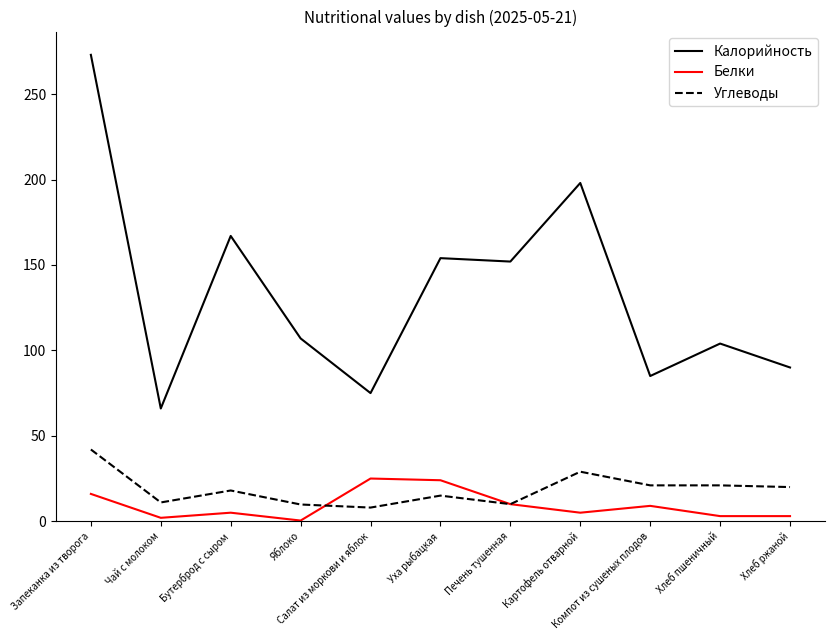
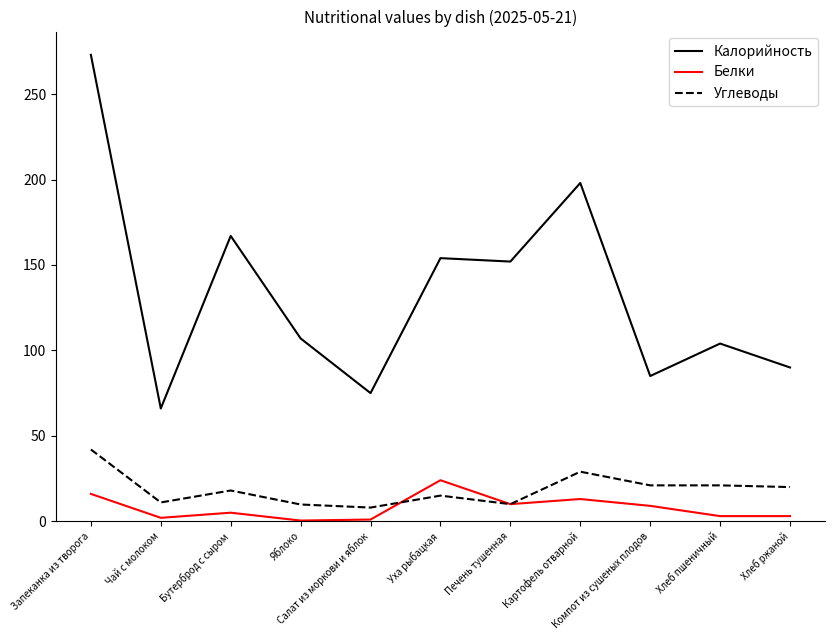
  {
    "Белки": {
      "Запеканка из творога": 16,
      "Чай с молоком": 2,
      "Бутерброд с сыром": 5,
      "Яблоко": 0,
-     "Салат из моркови и яблок": 25,
+     "Салат из моркови и яблок": 1,
      "Уха рыбацкая": 24,
-     "Картофель отварной": 5,
+     "Картофель отварной": 13,
      "Компот из сушеных плодов": 9,
      "Хлеб пшеничный": 3,
      "Хлеб ржаной": 3
    }
  }
